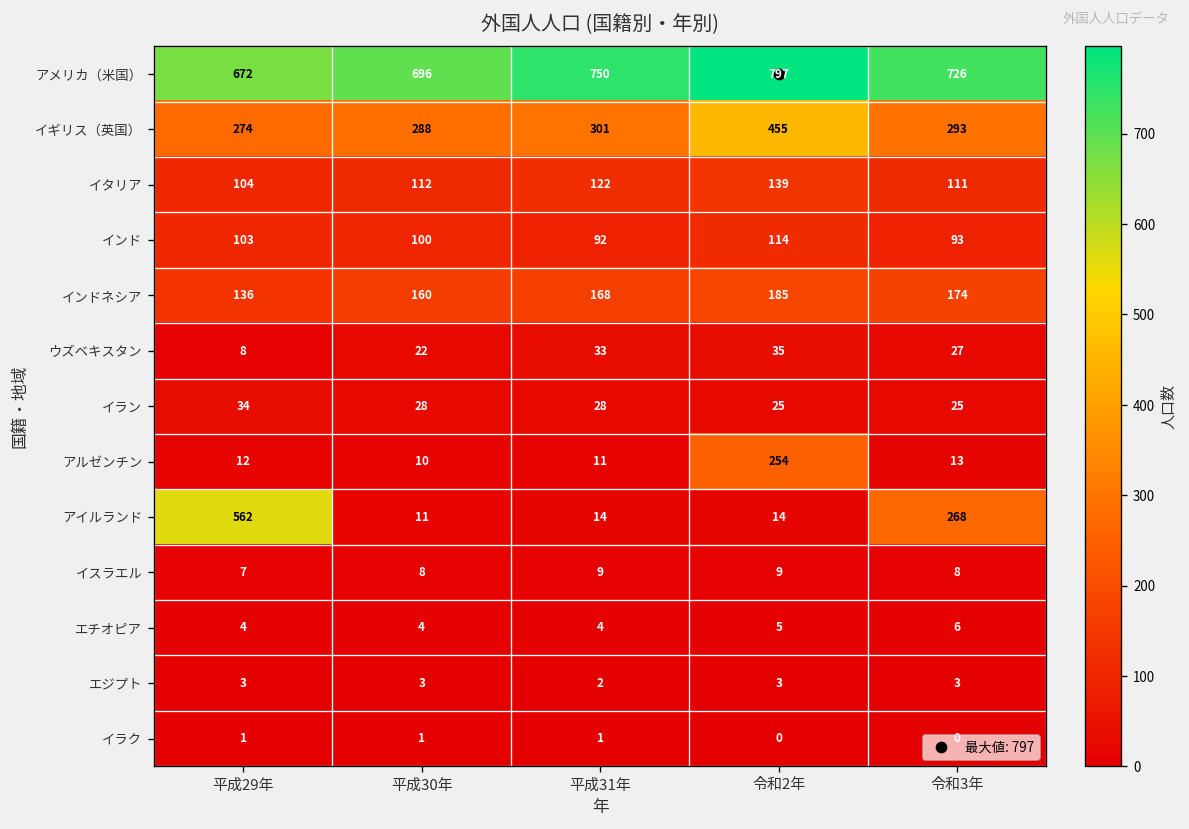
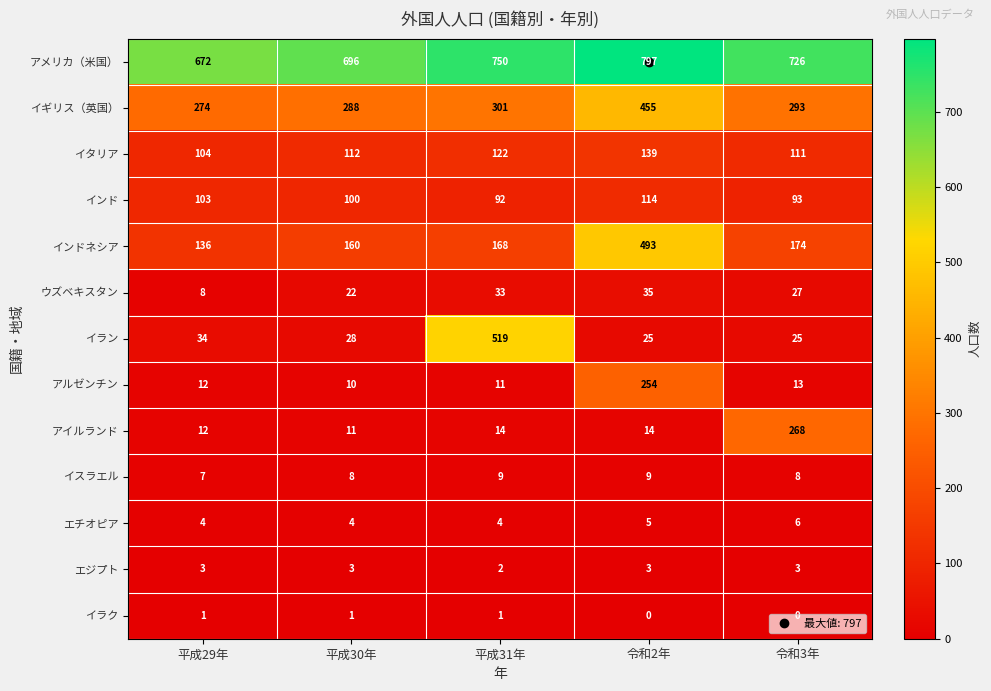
  {
    "アメリカ（米国）": {
      "平成29年": 672,
      "平成30年": 696,
      "平成31年": 750,
      "令和3年": 726
    },
    "イギリス（英国）": {
      "平成29年": 274,
      "平成30年": 288,
      "平成31年": 301,
      "令和2年": 455,
      "令和3年": 293
    },
    "イタリア": {
      "平成29年": 104,
      "平成30年": 112,
      "平成31年": 122,
      "令和2年": 139,
      "令和3年": 111
    },
    "インド": {
      "平成29年": 103,
      "平成30年": 100,
      "平成31年": 92,
      "令和2年": 114,
      "令和3年": 93
    },
    "インドネシア": {
      "平成29年": 136,
      "平成30年": 160,
      "平成31年": 168,
-     "令和2年": 185,
+     "令和2年": 493,
      "令和3年": 174
    },
    "ウズベキスタン": {
      "平成29年": 8,
      "平成30年": 22,
      "平成31年": 33,
      "令和2年": 35,
      "令和3年": 27
    },
    "イラン": {
      "平成29年": 34,
      "平成30年": 28,
-     "平成31年": 28,
+     "平成31年": 519,
      "令和2年": 25,
      "令和3年": 25
    },
    "アルゼンチン": {
      "平成29年": 12,
      "平成30年": 10,
      "平成31年": 11,
      "令和2年": 254,
      "令和3年": 13
    },
    "アイルランド": {
-     "平成29年": 562,
+     "平成29年": 12,
      "平成30年": 11,
      "平成31年": 14,
      "令和2年": 14,
      "令和3年": 268
    },
    "イスラエル": {
      "平成29年": 7,
      "平成30年": 8,
      "平成31年": 9,
      "令和2年": 9,
      "令和3年": 8
    },
    "エチオピア": {
      "平成29年": 4,
      "平成30年": 4,
      "平成31年": 4,
      "令和2年": 5,
      "令和3年": 6
    },
    "エジプト": {
      "平成29年": 3,
      "平成30年": 3,
      "平成31年": 2,
      "令和2年": 3,
      "令和3年": 3
    },
    "イラク": {
      "平成29年": 1,
      "平成30年": 1,
      "平成31年": 1,
      "令和2年": 0
    }
  }
